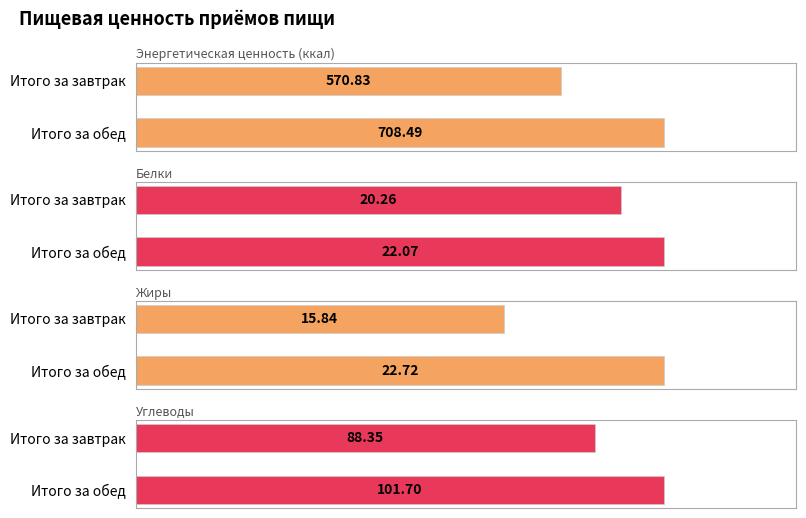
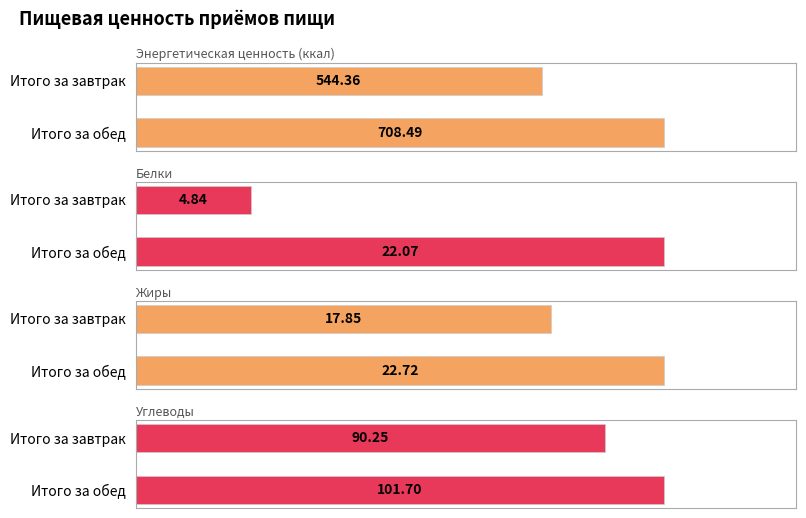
  {
    "Энергетическая ценность (ккал)": {
-     "Итого за завтрак": 570.83,
+     "Итого за завтрак": 544.36,
      "Итого за обед": 708.49
    },
    "Белки": {
-     "Итого за завтрак": 20.26,
+     "Итого за завтрак": 4.84,
      "Итого за обед": 22.07
    },
    "Жиры": {
-     "Итого за завтрак": 15.84,
+     "Итого за завтрак": 17.85,
      "Итого за обед": 22.72
    },
    "Углеводы": {
-     "Итого за завтрак": 88.35,
+     "Итого за завтрак": 90.25,
      "Итого за обед": 101.70
    }
  }
